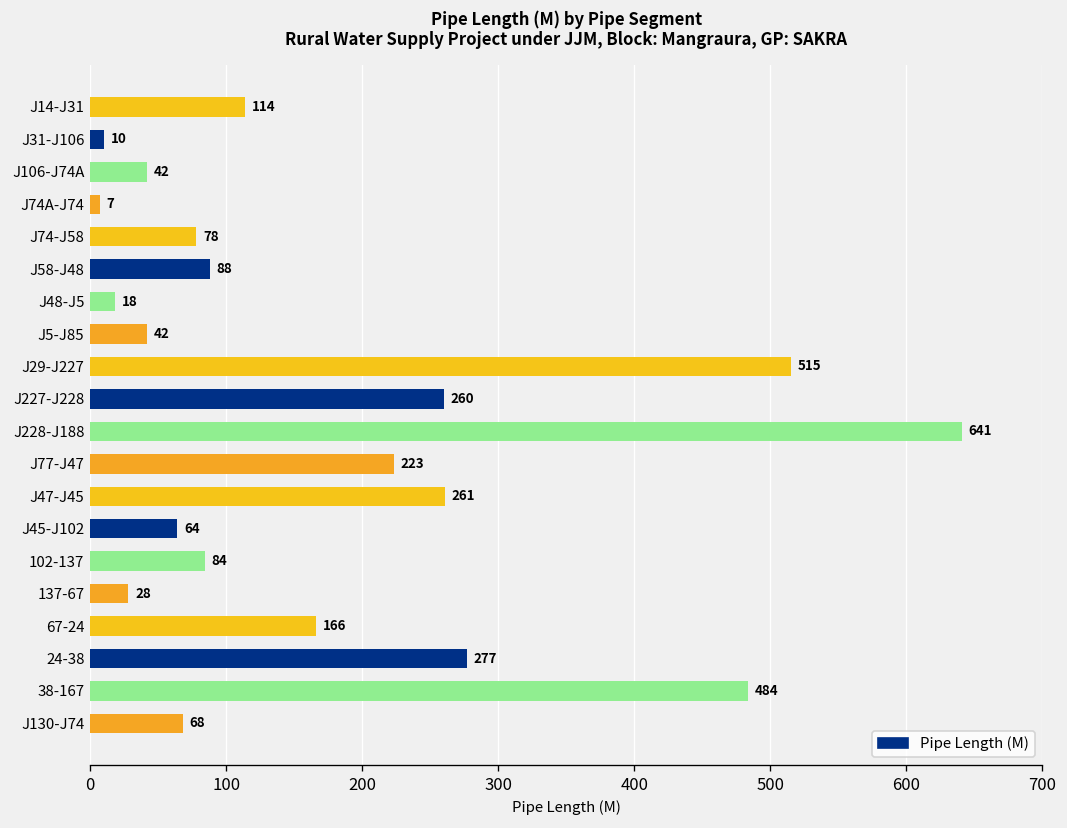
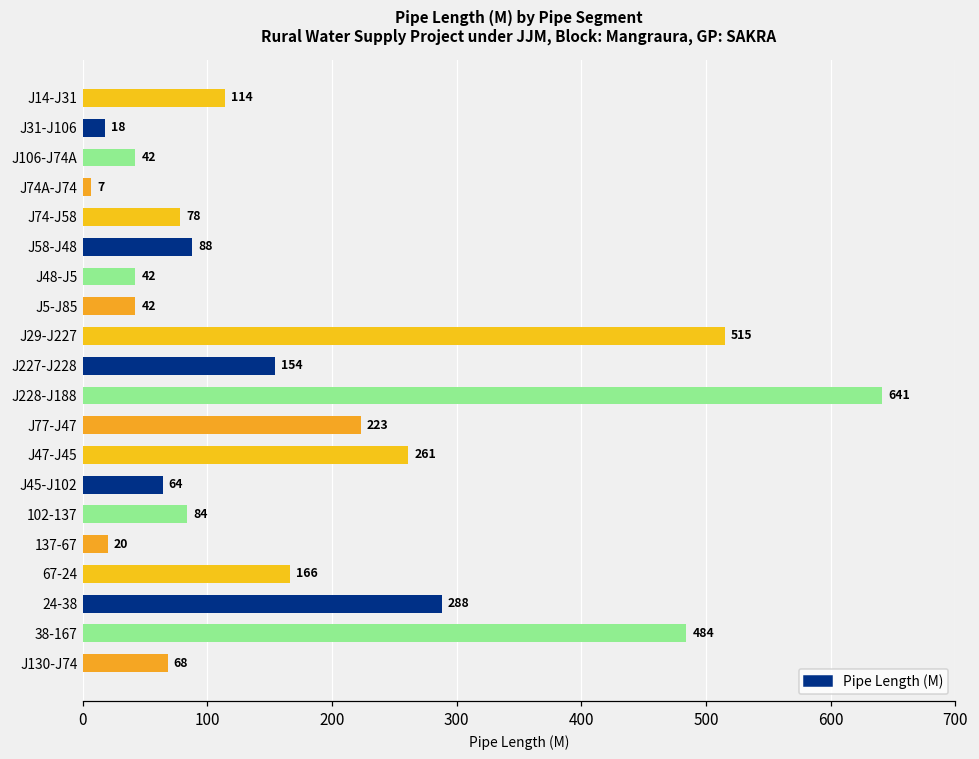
  {
    "J14-J31": 114,
-   "J31-J106": 10,
+   "J31-J106": 18,
    "J106-J74A": 42,
    "J74A-J74": 7,
    "J74-J58": 78,
    "J58-J48": 88,
-   "J48-J5": 18,
+   "J48-J5": 42,
    "J5-J85": 42,
    "J29-J227": 515,
-   "J227-J228": 260,
+   "J227-J228": 154,
    "J228-J188": 641,
    "J77-J47": 223,
    "J47-J45": 261,
    "J45-J102": 64,
    "102-137": 84,
-   "137-67": 28,
+   "137-67": 20,
    "67-24": 166,
-   "24-38": 277,
+   "24-38": 288,
    "38-167": 484,
    "J130-J74": 68
  }
